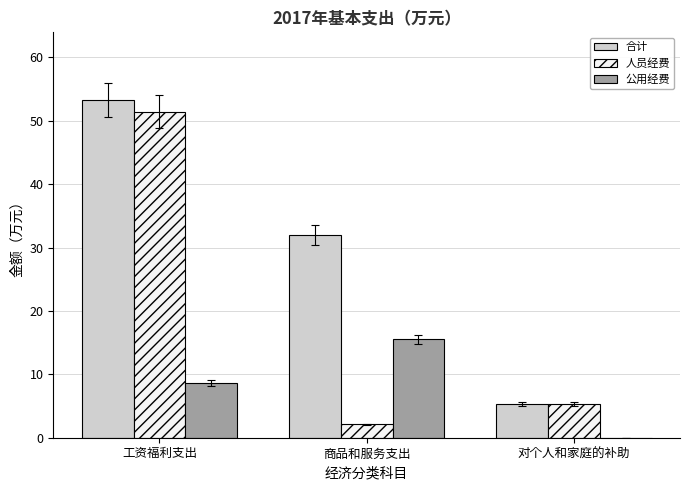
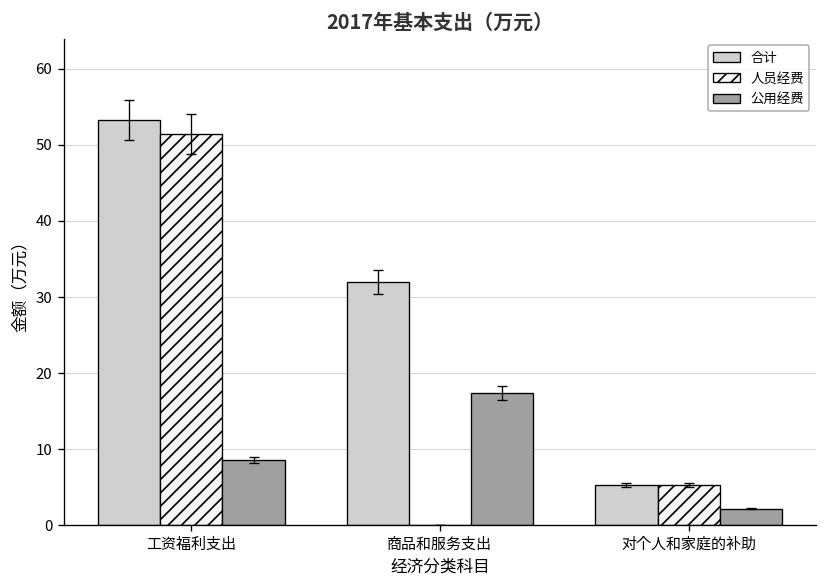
  {
    "合计": {
      "工资福利支出": 53,
      "商品和服务支出": 32,
      "对个人和家庭的补助": 5
    },
    "人员经费": {
      "工资福利支出": 51,
-     "商品和服务支出": 2,
+     "商品和服务支出": 0,
      "对个人和家庭的补助": 5
    },
    "公用经费": {
      "工资福利支出": 9,
-     "商品和服务支出": 16,
-     "对个人和家庭的补助": 0
+     "商品和服务支出": 17,
+     "对个人和家庭的补助": 2
    }
  }
